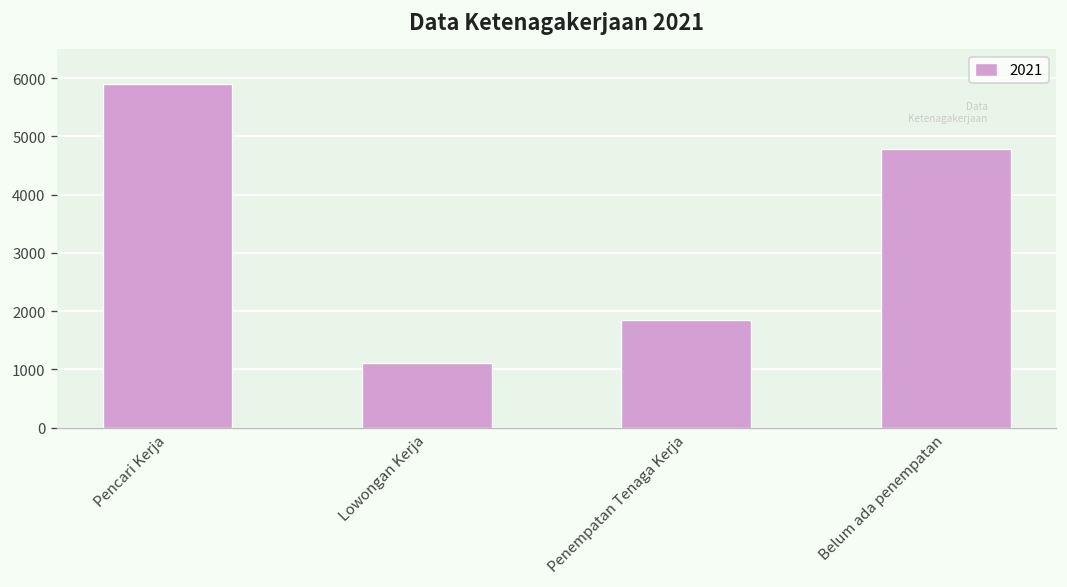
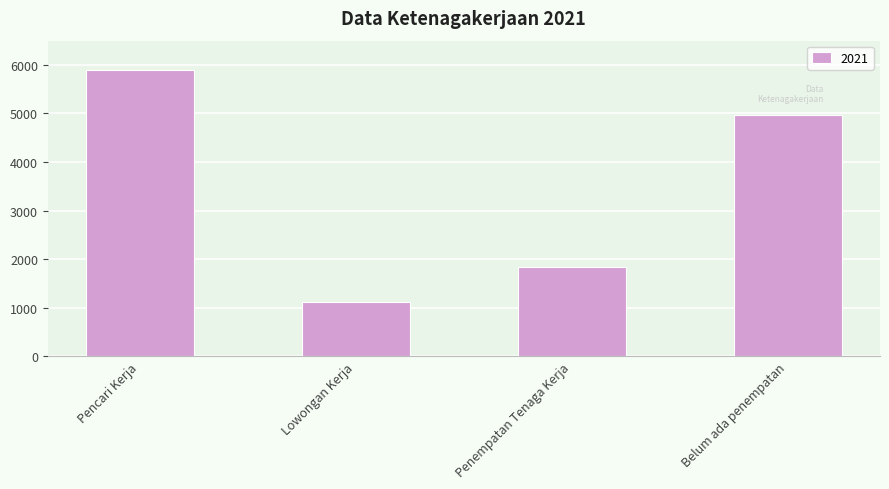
  {
    "Pencari Kerja": 5900,
    "Lowongan Kerja": 1100,
    "Penempatan Tenaga Kerja": 1800,
-   "Belum ada penempatan": 4800
+   "Belum ada penempatan": 5000
  }
